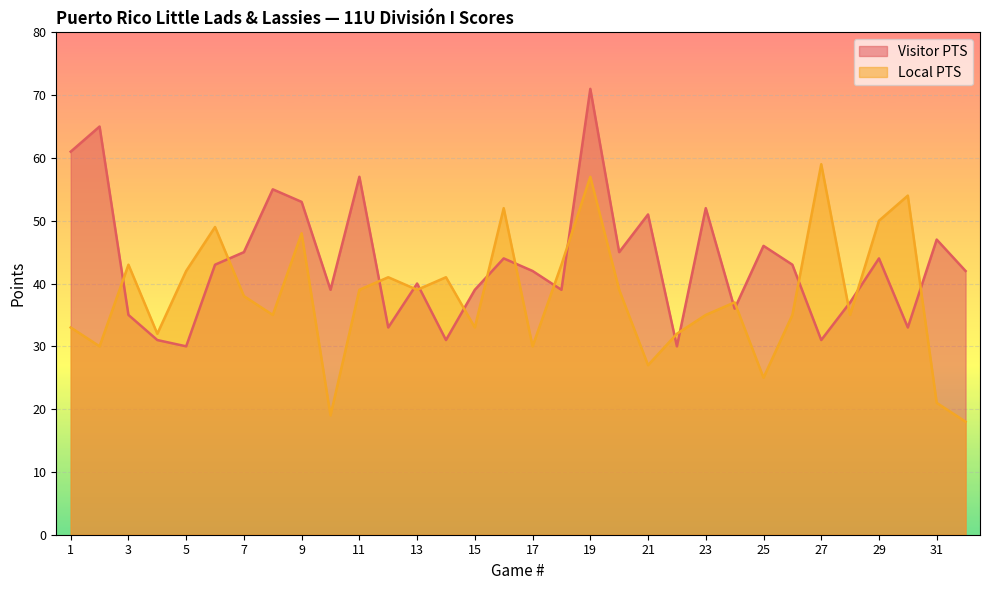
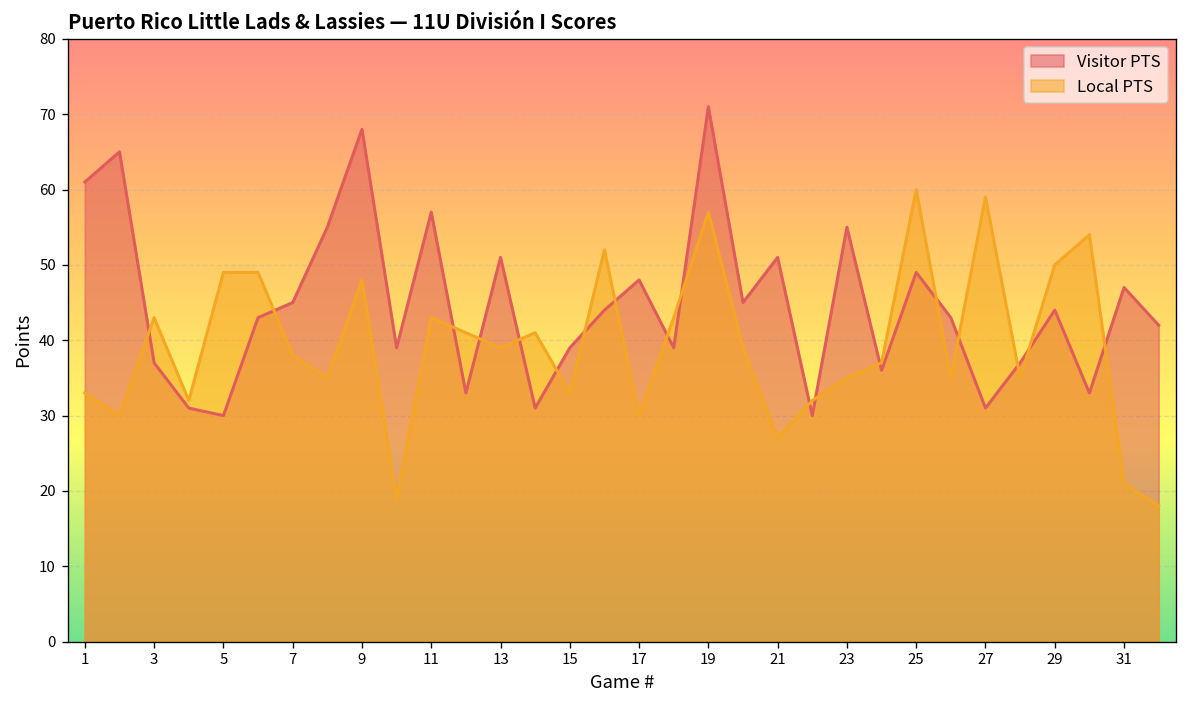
  {
    "Visitor PTS": {
      "1": 61,
-     "3": 35,
+     "3": 37,
      "5": 30,
      "7": 45,
-     "9": 53,
+     "9": 68,
      "11": 57,
-     "13": 40,
+     "13": 51,
      "15": 39,
-     "17": 42,
+     "17": 48,
      "19": 71,
      "21": 51,
-     "23": 52,
-     "25": 46,
+     "23": 55,
+     "25": 49,
      "27": 31,
      "29": 44,
      "31": 47
    },
    "Local PTS": {
      "1": 33,
      "3": 43,
-     "5": 42,
+     "5": 49,
      "7": 38,
      "9": 48,
-     "11": 39,
+     "11": 43,
      "13": 39,
      "15": 33,
      "17": 30,
      "19": 57,
      "21": 27,
      "23": 35,
-     "25": 25,
+     "25": 60,
      "27": 59,
      "29": 50,
      "31": 21
    }
  }
